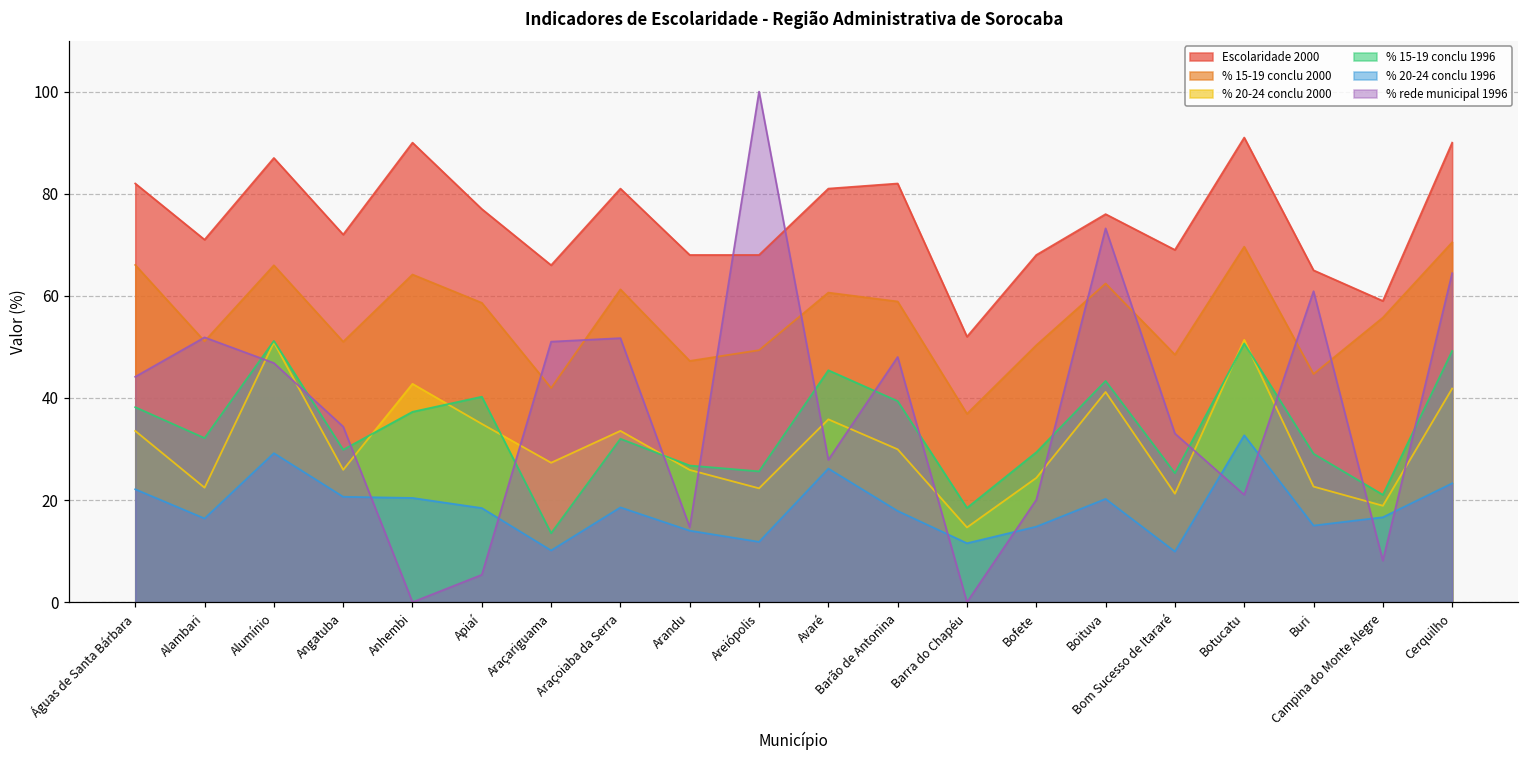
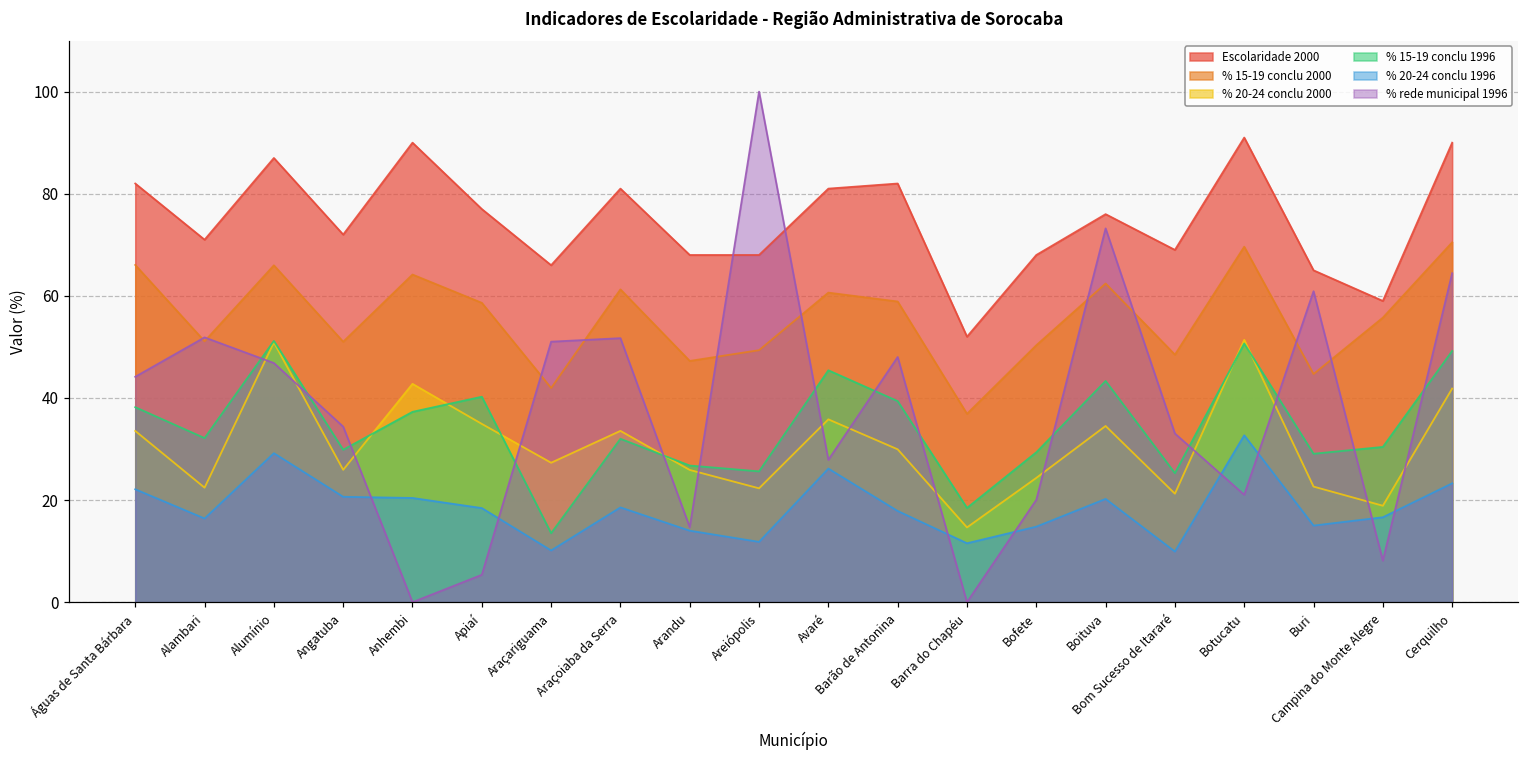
  {
    "% 20-24 conclu 2000": {
      "Águas de Santa Bárbara": 34,
      "Alambari": 22,
      "Angatuba": 26,
      "Anhembi": 43,
      "Apiaí": 35,
      "Araçariguama": 27,
      "Araçoiaba da Serra": 34,
      "Arandu": 26,
      "Areiópolis": 22,
      "Avaré": 36,
      "Barão de Antonina": 30,
      "Barra do Chapéu": 15,
      "Bofete": 24,
-     "Boituva": 41,
+     "Boituva": 35,
      "Bom Sucesso de Itararé": 21,
      "Botucatu": 51,
      "Buri": 23,
      "Campina do Monte Alegre": 19,
      "Cerquilho": 42
    },
    "% 15-19 conclu 1996": {
      "Águas de Santa Bárbara": 38,
      "Alambari": 32,
      "Angatuba": 30,
      "Anhembi": 37,
      "Apiaí": 40,
      "Araçariguama": 14,
      "Araçoiaba da Serra": 32,
      "Arandu": 27,
      "Areiópolis": 26,
      "Avaré": 45,
      "Barão de Antonina": 39,
      "Barra do Chapéu": 18,
      "Bofete": 29,
      "Boituva": 43,
      "Bom Sucesso de Itararé": 25,
      "Botucatu": 51,
      "Buri": 29,
-     "Campina do Monte Alegre": 21,
+     "Campina do Monte Alegre": 30,
      "Cerquilho": 49
    },
    "% 20-24 conclu 1996": {
      "Águas de Santa Bárbara": 22,
      "Alambari": 16,
      "Alumínio": 29,
      "Angatuba": 21,
      "Anhembi": 20,
      "Apiaí": 18,
      "Araçariguama": 10,
      "Araçoiaba da Serra": 19,
      "Arandu": 14,
      "Areiópolis": 12,
      "Avaré": 26,
      "Barão de Antonina": 18,
      "Barra do Chapéu": 12,
      "Bofete": 15,
      "Boituva": 20,
      "Bom Sucesso de Itararé": 10,
      "Botucatu": 33,
      "Buri": 15,
      "Campina do Monte Alegre": 17,
      "Cerquilho": 23
    },
    "% rede municipal 1996": {
      "Águas de Santa Bárbara": 44,
      "Alambari": 52,
      "Alumínio": 47,
      "Angatuba": 34,
      "Anhembi": 0,
      "Apiaí": 5,
      "Araçariguama": 51,
      "Araçoiaba da Serra": 52,
      "Arandu": 15,
      "Areiópolis": 100,
      "Avaré": 28,
      "Barão de Antonina": 48,
      "Barra do Chapéu": 0,
      "Bofete": 20,
      "Boituva": 73,
      "Bom Sucesso de Itararé": 33,
      "Botucatu": 21,
      "Buri": 61,
      "Campina do Monte Alegre": 8,
      "Cerquilho": 64
    }
  }
